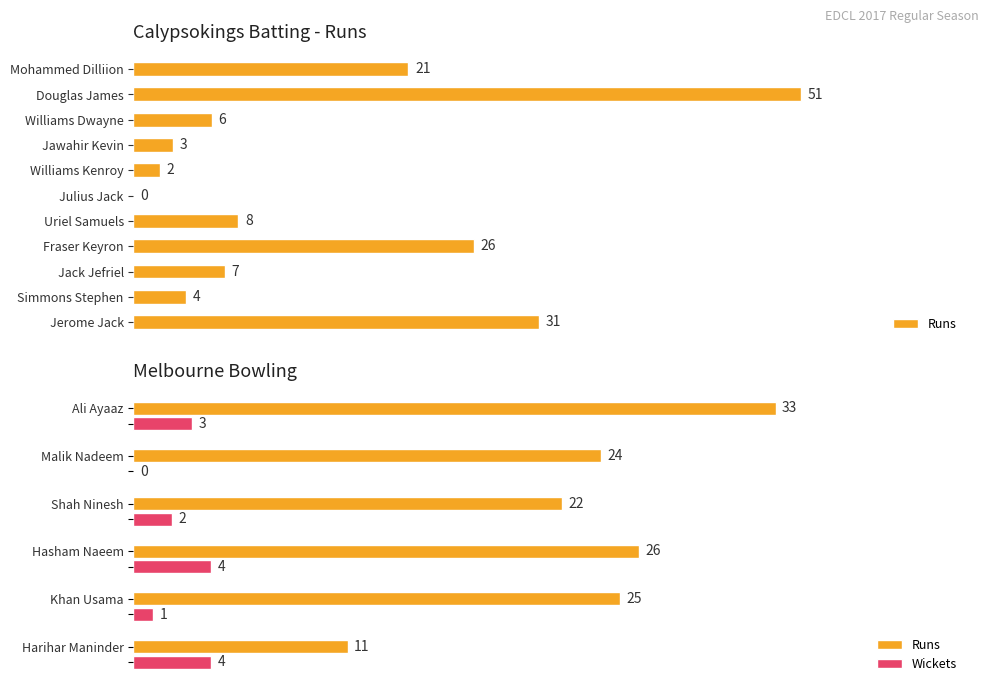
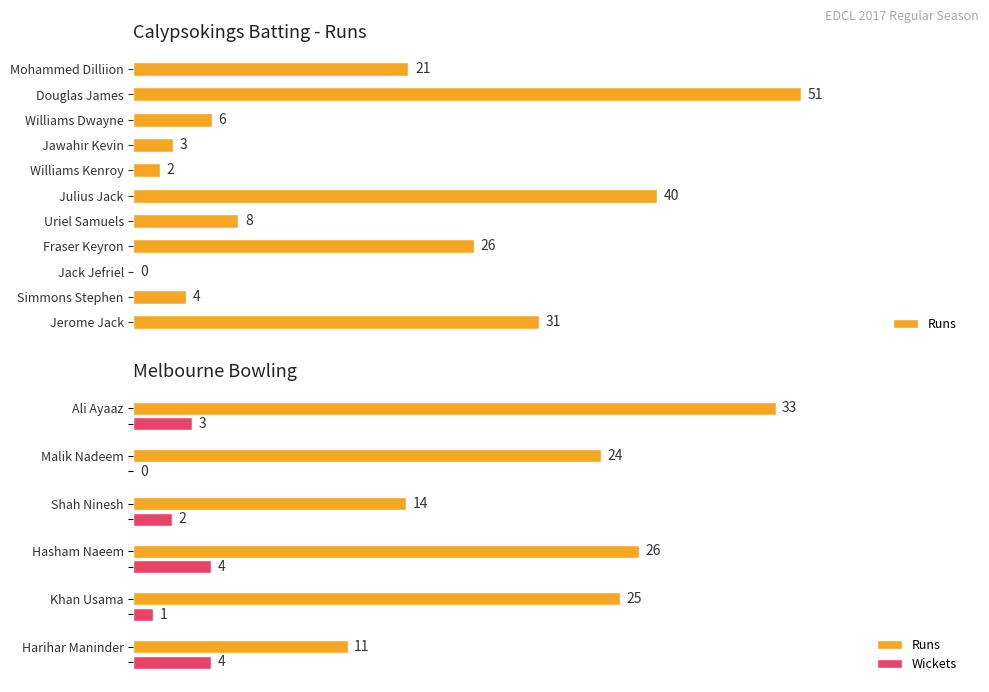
  {
    "Calypsokings Batting - Runs": {
      "Mohammed Dilliion": 21,
      "Douglas James": 51,
      "Williams Dwayne": 6,
      "Jawahir Kevin": 3,
      "Williams Kenroy": 2,
-     "Julius Jack": 0,
+     "Julius Jack": 40,
      "Uriel Samuels": 8,
      "Fraser Keyron": 26,
-     "Jack Jefriel": 7,
+     "Jack Jefriel": 0,
      "Simmons Stephen": 4,
      "Jerome Jack": 31
    },
    "Melbourne Bowling": {
      "Runs": {
        "Ali Ayaaz": 33,
        "Malik Nadeem": 24,
-       "Shah Ninesh": 22,
+       "Shah Ninesh": 14,
        "Hasham Naeem": 26,
        "Khan Usama": 25,
        "Harihar Maninder": 11
      },
      "Wickets": {
        "Ali Ayaaz": 3,
        "Malik Nadeem": 0,
        "Shah Ninesh": 2,
        "Hasham Naeem": 4,
        "Khan Usama": 1,
        "Harihar Maninder": 4
      }
    }
  }
